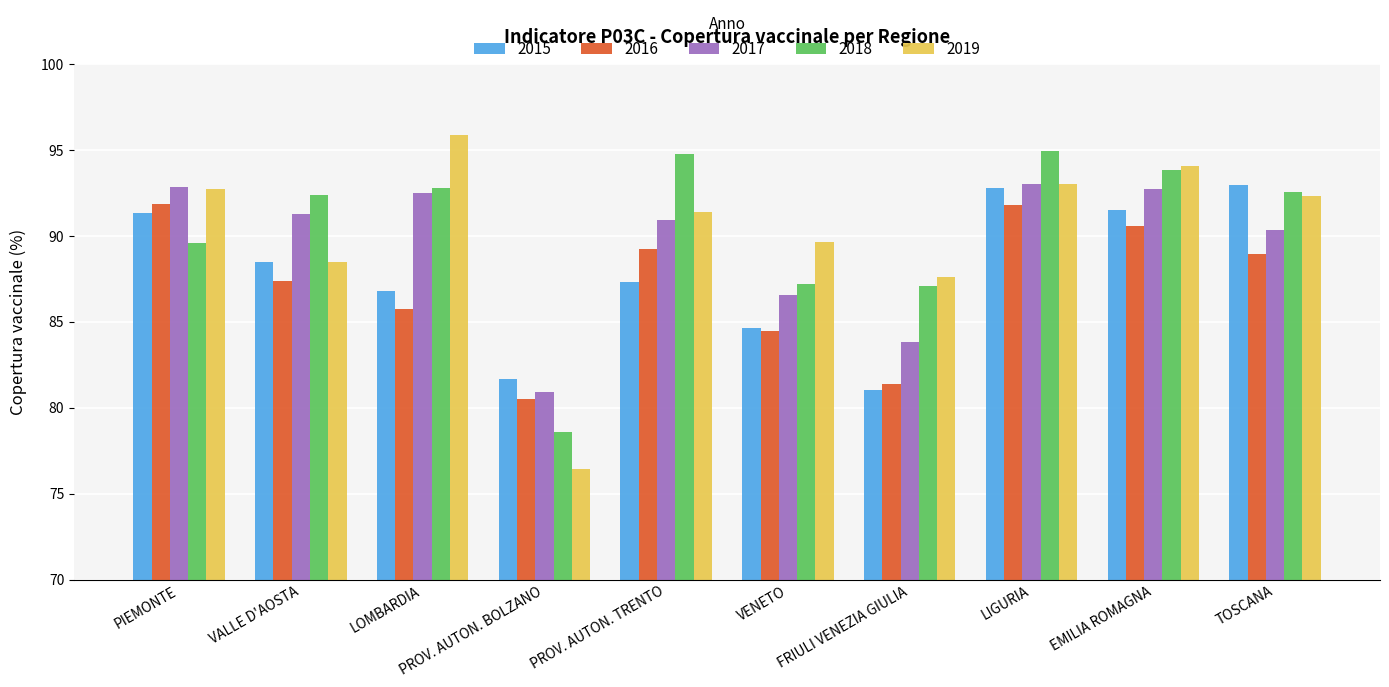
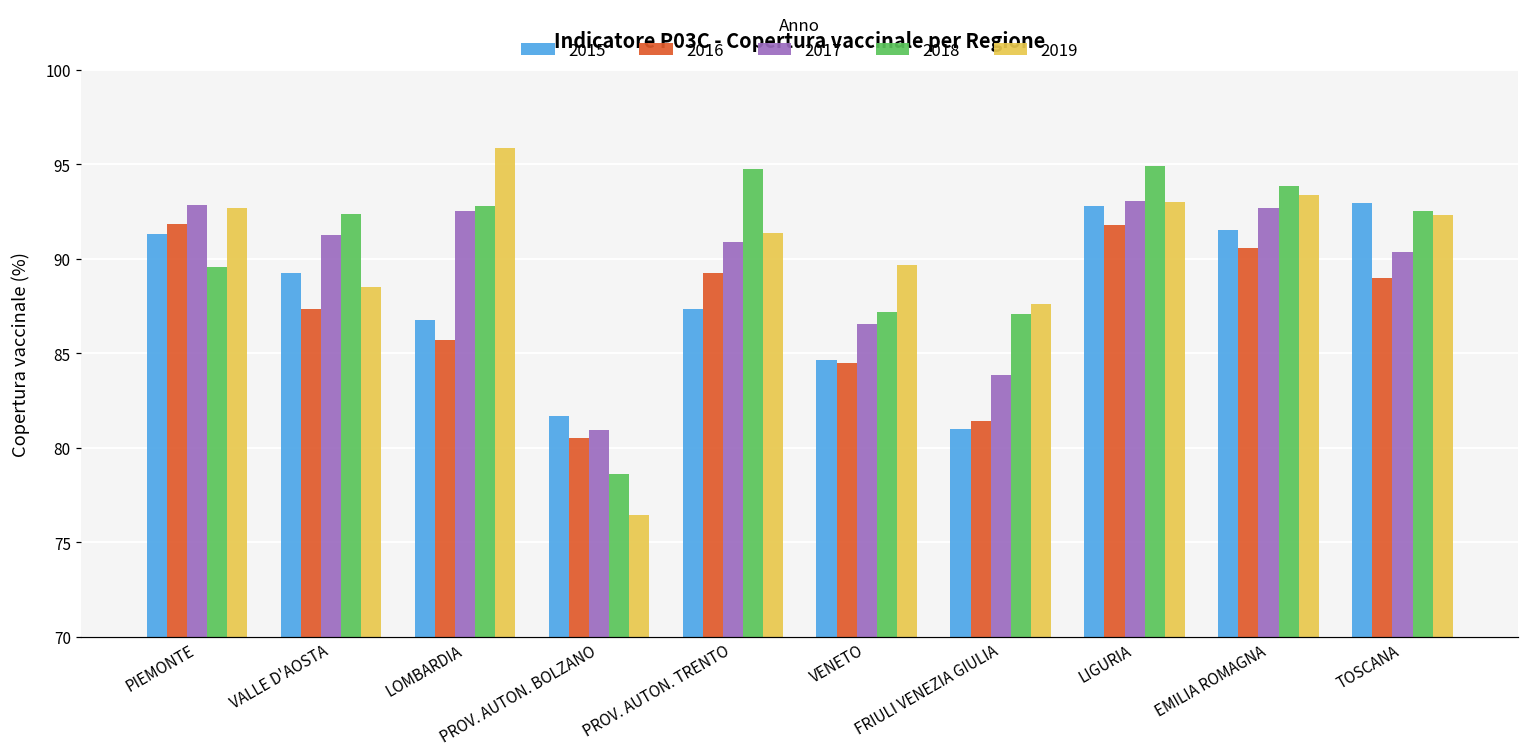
  {
    "2015": {
      "PIEMONTE": 91.3,
-     "VALLE D'AOSTA": 88.5,
+     "VALLE D'AOSTA": 89.2,
      "LOMBARDIA": 86.8,
      "PROV. AUTON. BOLZANO": 81.7,
      "PROV. AUTON. TRENTO": 87.3,
      "VENETO": 84.6,
      "FRIULI VENEZIA GIULIA": 81.0,
      "LIGURIA": 92.8,
      "EMILIA ROMAGNA": 91.5,
      "TOSCANA": 92.9
    },
    "2016": {
      "PIEMONTE": 91.8,
      "VALLE D'AOSTA": 87.3,
      "LOMBARDIA": 85.7,
      "PROV. AUTON. BOLZANO": 80.5,
      "PROV. AUTON. TRENTO": 89.2,
      "VENETO": 84.5,
      "FRIULI VENEZIA GIULIA": 81.4,
      "LIGURIA": 91.8,
      "EMILIA ROMAGNA": 90.6,
      "TOSCANA": 89.0
    },
    "2017": {
      "PIEMONTE": 92.8,
      "VALLE D'AOSTA": 91.3,
      "LOMBARDIA": 92.5,
      "PROV. AUTON. BOLZANO": 80.9,
      "PROV. AUTON. TRENTO": 90.9,
      "VENETO": 86.6,
      "FRIULI VENEZIA GIULIA": 83.8,
      "LIGURIA": 93.0,
      "EMILIA ROMAGNA": 92.7,
      "TOSCANA": 90.4
    },
    "2018": {
      "PIEMONTE": 89.6,
      "VALLE D'AOSTA": 92.4,
      "LOMBARDIA": 92.8,
      "PROV. AUTON. BOLZANO": 78.6,
      "PROV. AUTON. TRENTO": 94.7,
      "VENETO": 87.2,
      "FRIULI VENEZIA GIULIA": 87.1,
      "LIGURIA": 94.9,
      "EMILIA ROMAGNA": 93.8,
      "TOSCANA": 92.5
    },
    "2019": {
      "PIEMONTE": 92.7,
      "VALLE D'AOSTA": 88.5,
      "LOMBARDIA": 95.9,
      "PROV. AUTON. BOLZANO": 76.4,
      "PROV. AUTON. TRENTO": 91.4,
      "VENETO": 89.7,
      "FRIULI VENEZIA GIULIA": 87.6,
      "LIGURIA": 93.0,
-     "EMILIA ROMAGNA": 94.1,
+     "EMILIA ROMAGNA": 93.4,
      "TOSCANA": 92.3
    }
  }
